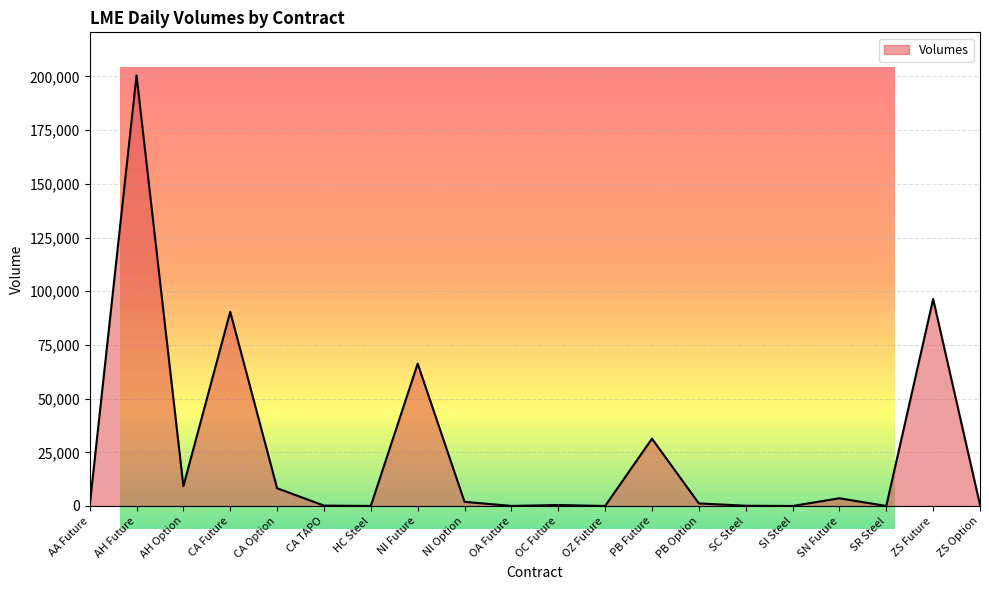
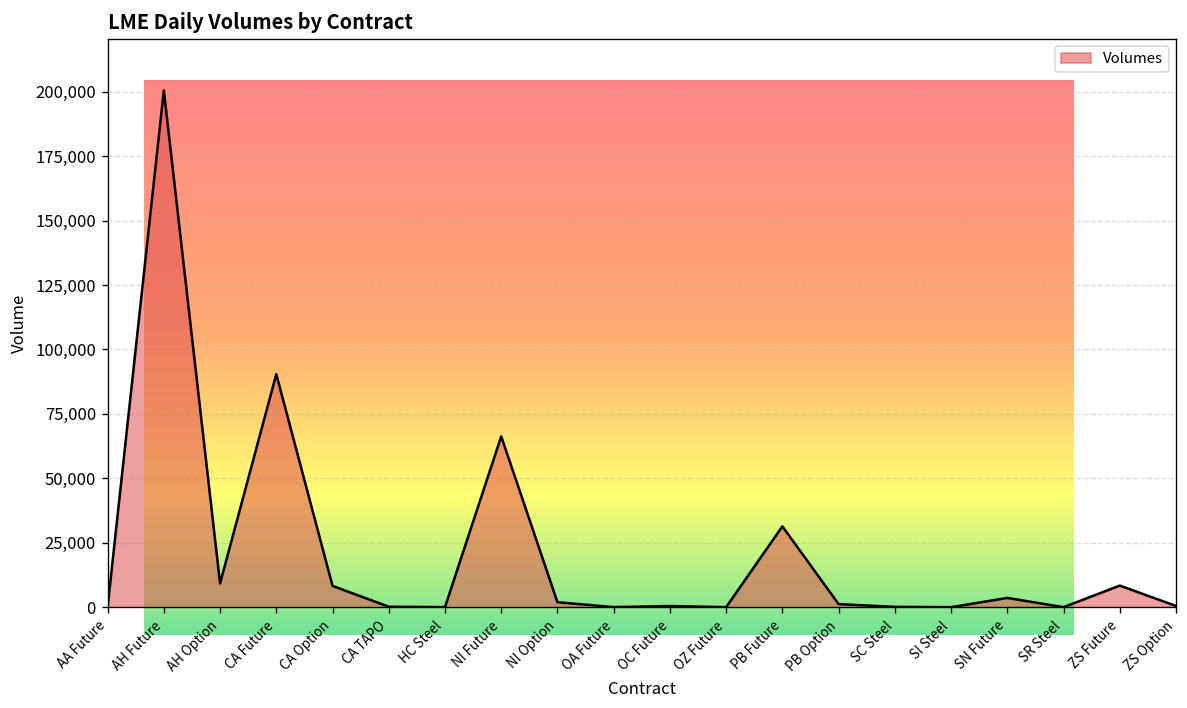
  {
    "LME Daily Volumes by Contract": {
      "AA Future": "0",
      "AH Future": "200,000",
-     "ZS Future": "96,000",
+     "ZS Future": "8,000",
      "ZS Option": "0"
    }
  }
